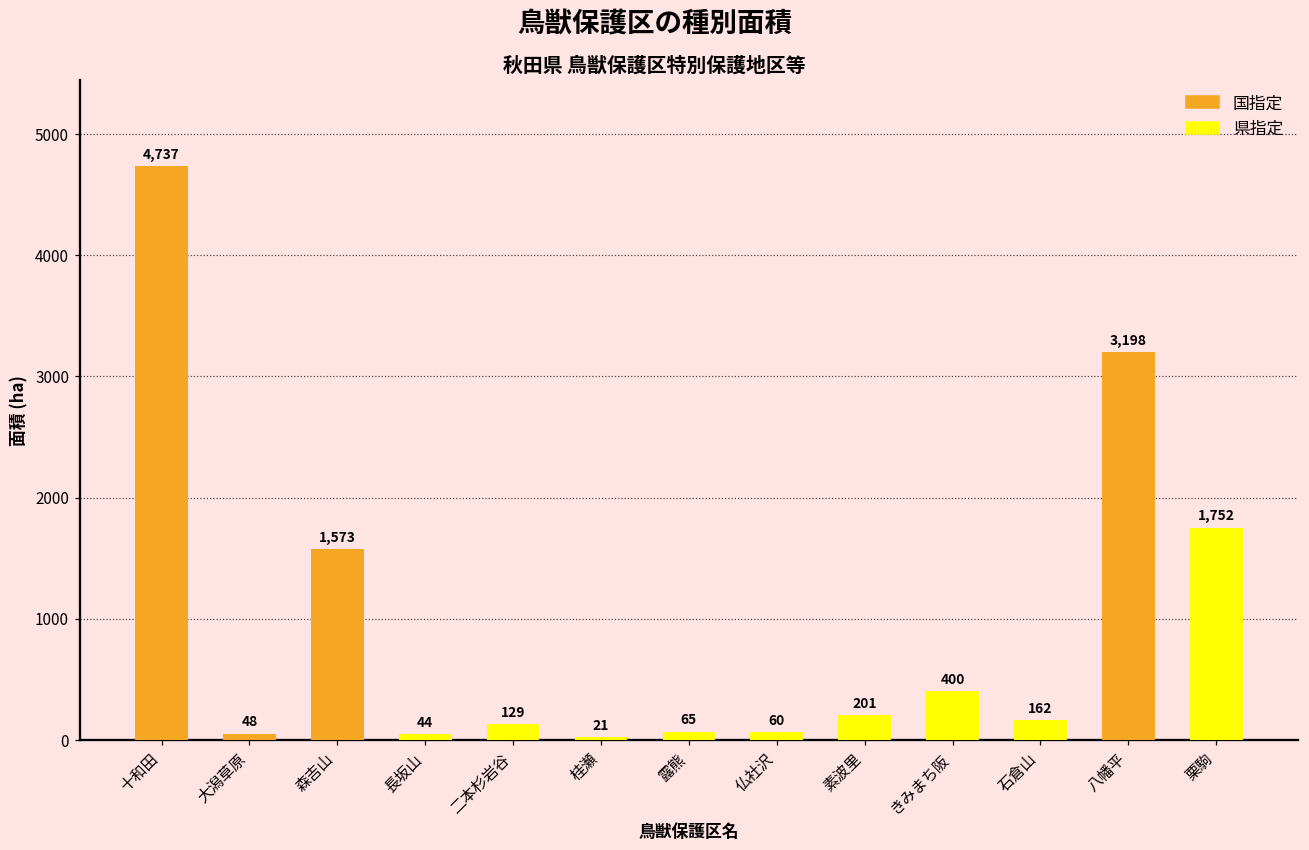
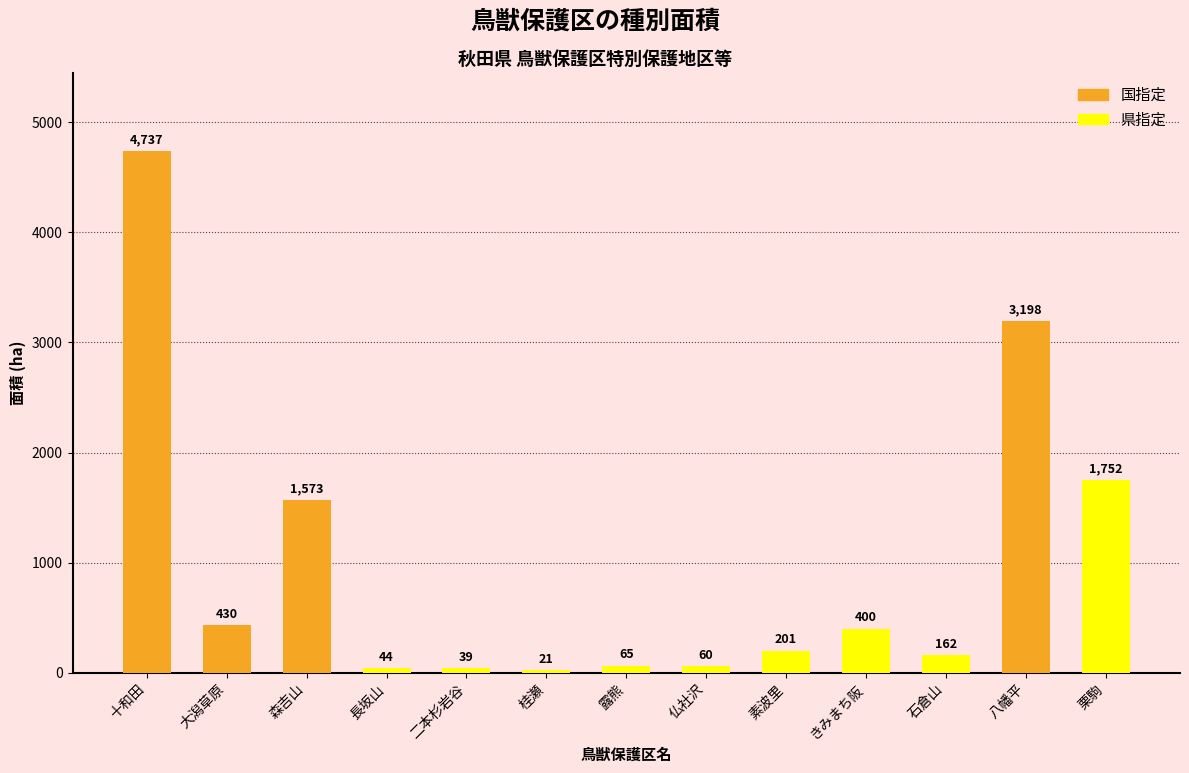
  {
    "十和田": "4,737",
-   "大潟草原": "48",
+   "大潟草原": "430",
    "森吉山": "1,573",
    "長坂山": "44",
-   "二本杉岩谷": "129",
+   "二本杉岩谷": "39",
    "桂瀬": "21",
    "露熊": "65",
    "仏社沢": "60",
    "素波里": "201",
    "きみまち阪": "400",
    "石倉山": "162",
    "八幡平": "3,198",
    "栗駒": "1,752"
  }
